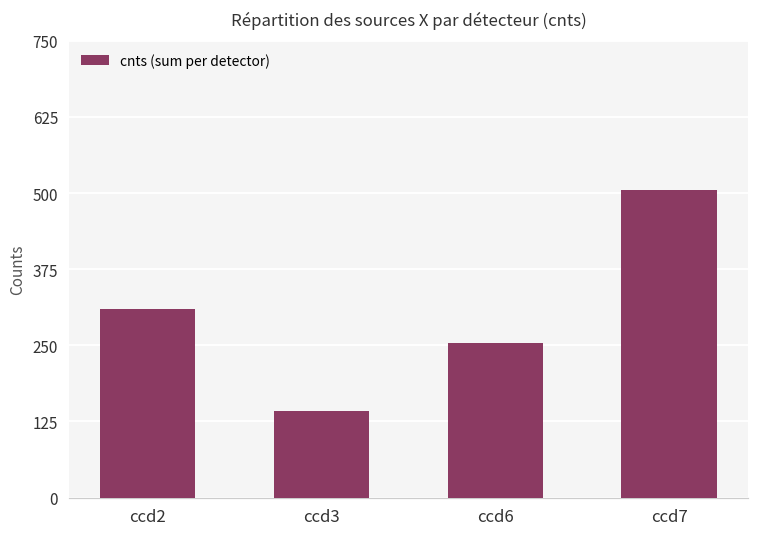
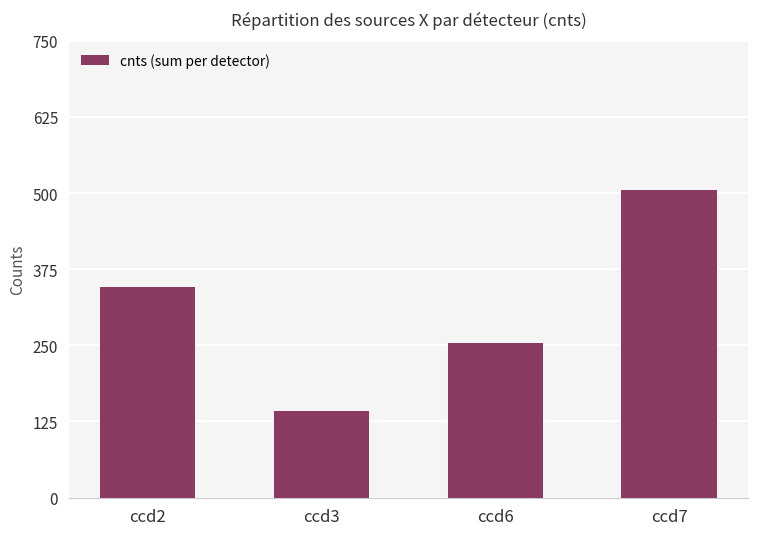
  {
-   "ccd2": 310,
+   "ccd2": 350,
    "ccd3": 140,
    "ccd6": 250,
    "ccd7": 500
  }
